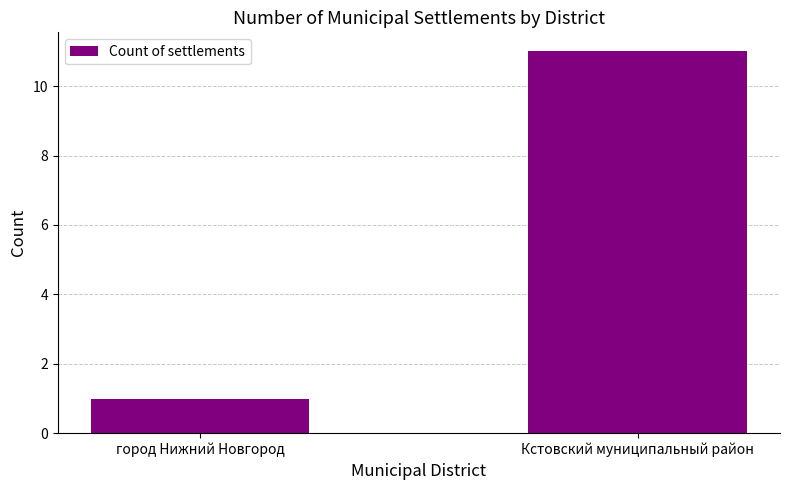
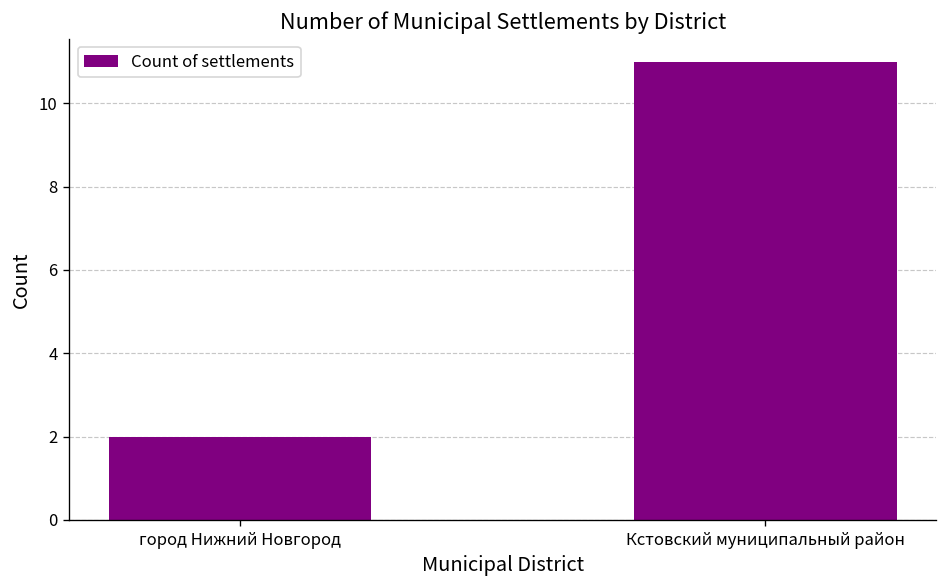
  {
-   "город Нижний Новгород": 1,
+   "город Нижний Новгород": 2,
    "Кстовский муниципальный район": 11
  }
